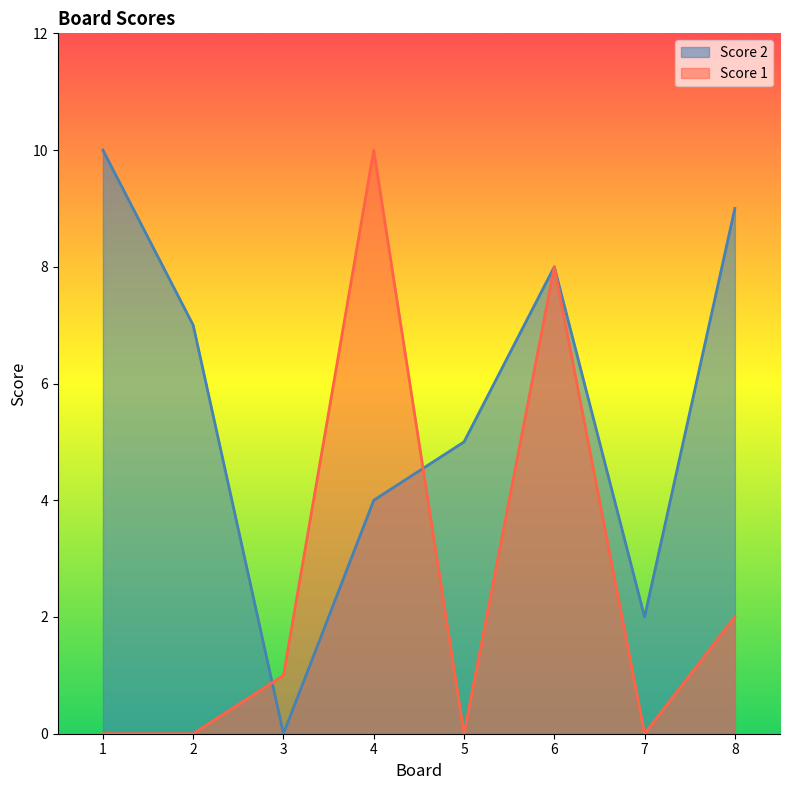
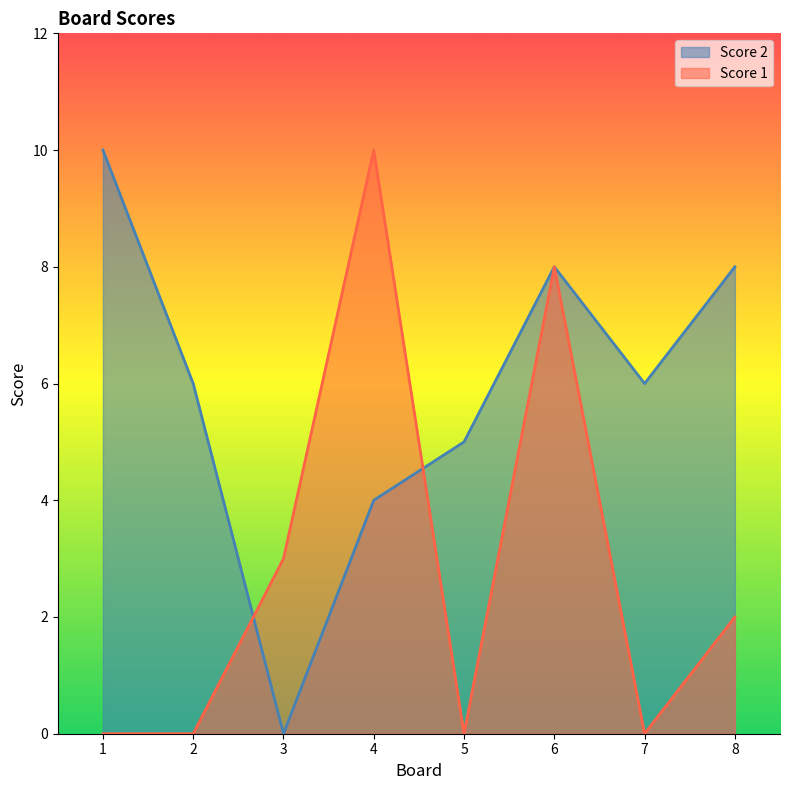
  {
    "Score 2": {
      "1": 10,
-     "2": 7,
+     "2": 6,
      "3": 0,
      "4": 4,
      "5": 5,
-     "7": 2,
-     "8": 9
+     "7": 6,
+     "8": 8
    },
    "Score 1": {
      "1": 0,
      "2": 0,
-     "3": 1,
+     "3": 3,
      "4": 10,
      "5": 0,
      "7": 0,
      "8": 2
    }
  }
